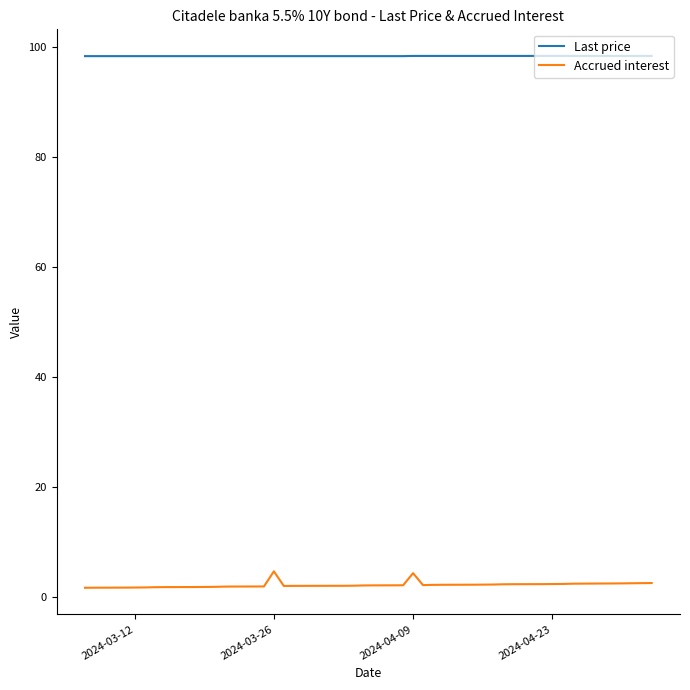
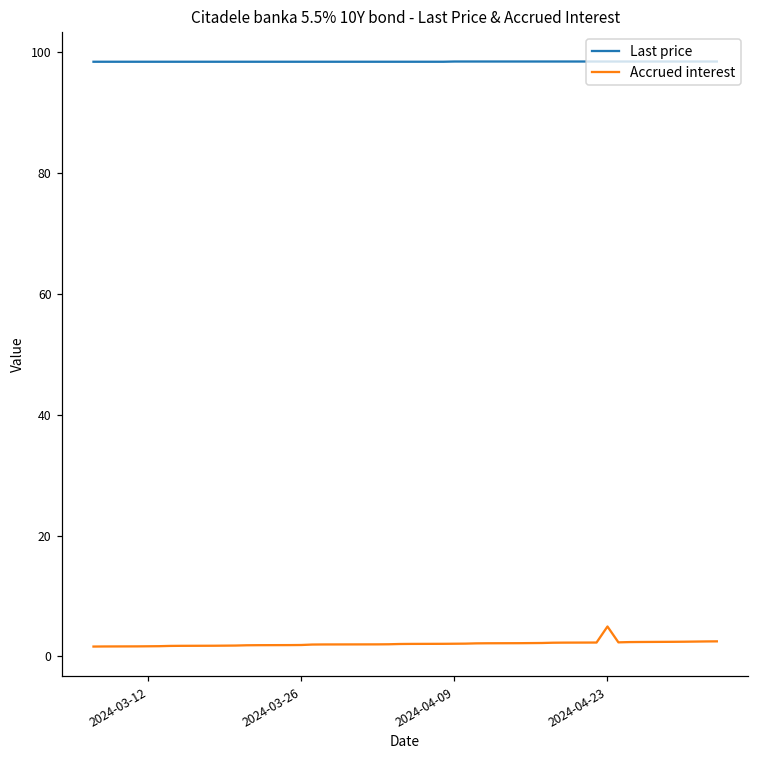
  {
    "Last price": {
      "2024-03-12": 98,
      "2024-03-26": 98,
      "2024-04-09": 98
    },
    "Accrued interest": {
      "2024-03-12": 2,
-     "2024-03-26": 5,
-     "2024-04-09": 4,
-     "2024-04-23": 2
+     "2024-03-26": 2,
+     "2024-04-09": 2,
+     "2024-04-23": 5
    }
  }
